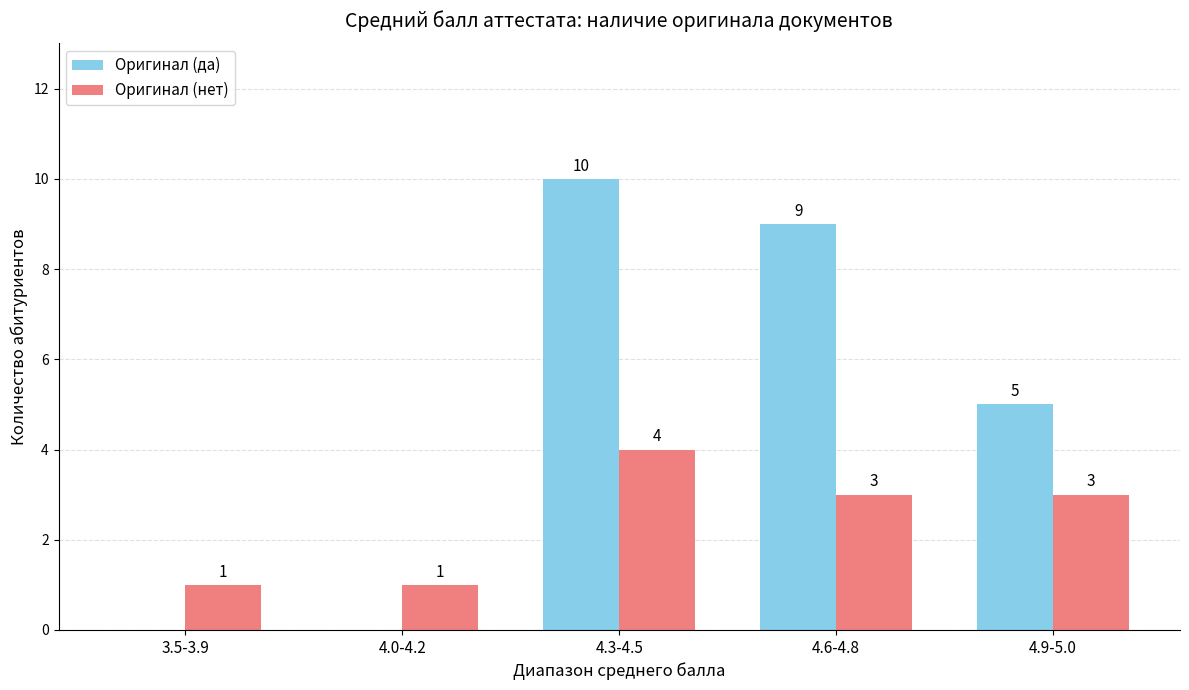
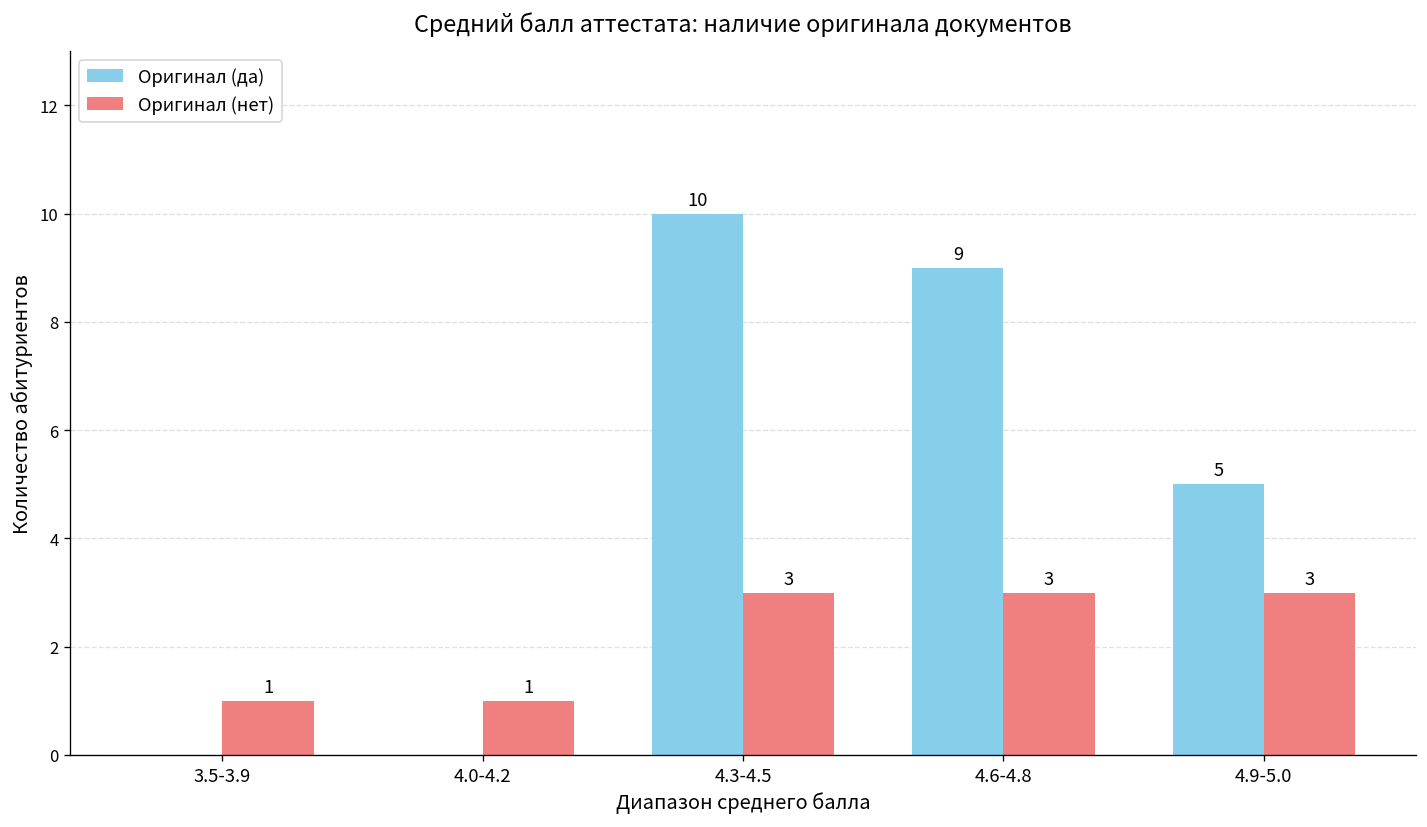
  {
    "Оригинал (да)": {
      "4.3-4.5": 10,
      "4.6-4.8": 9,
      "4.9-5.0": 5
    },
    "Оригинал (нет)": {
      "3.5-3.9": 1,
      "4.0-4.2": 1,
-     "4.3-4.5": 4,
+     "4.3-4.5": 3,
      "4.6-4.8": 3,
      "4.9-5.0": 3
    }
  }
